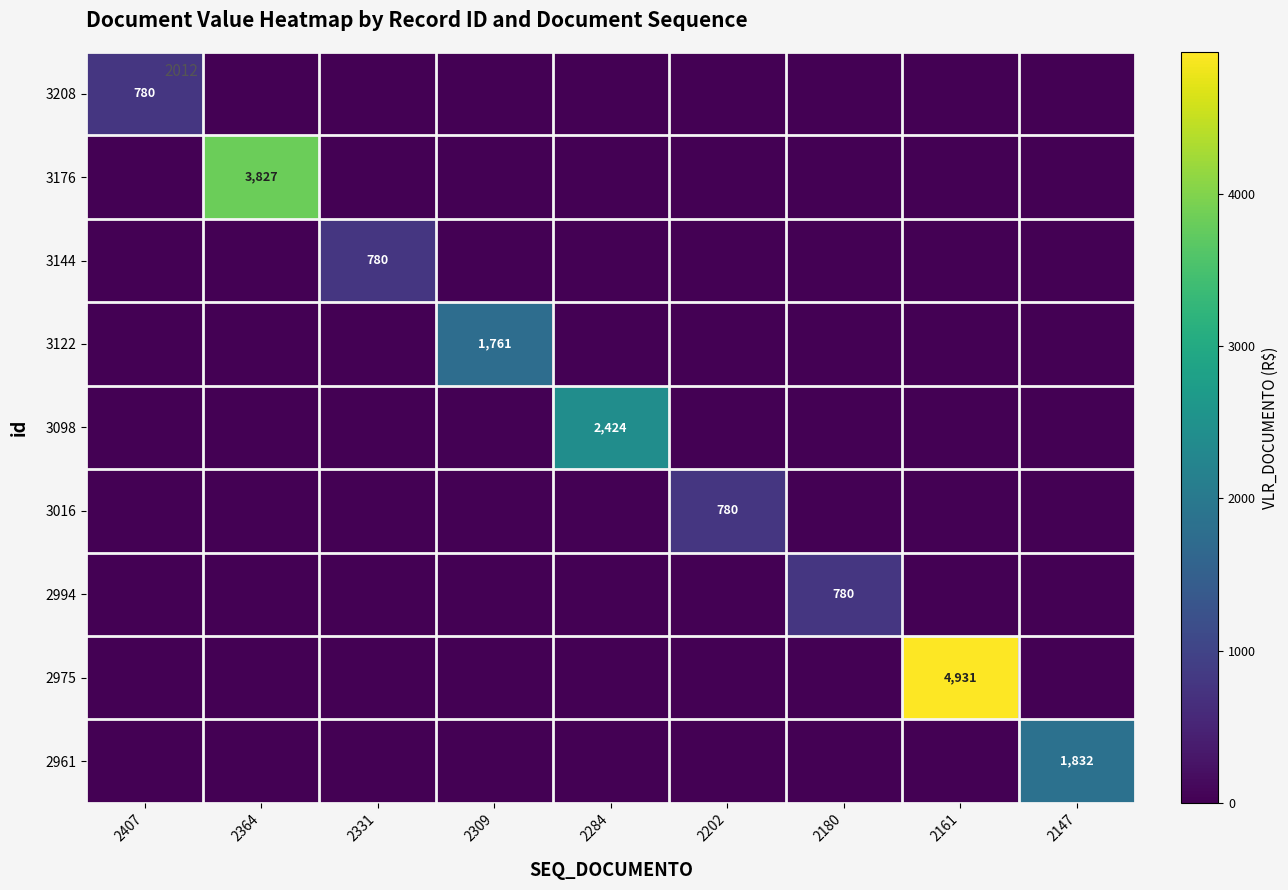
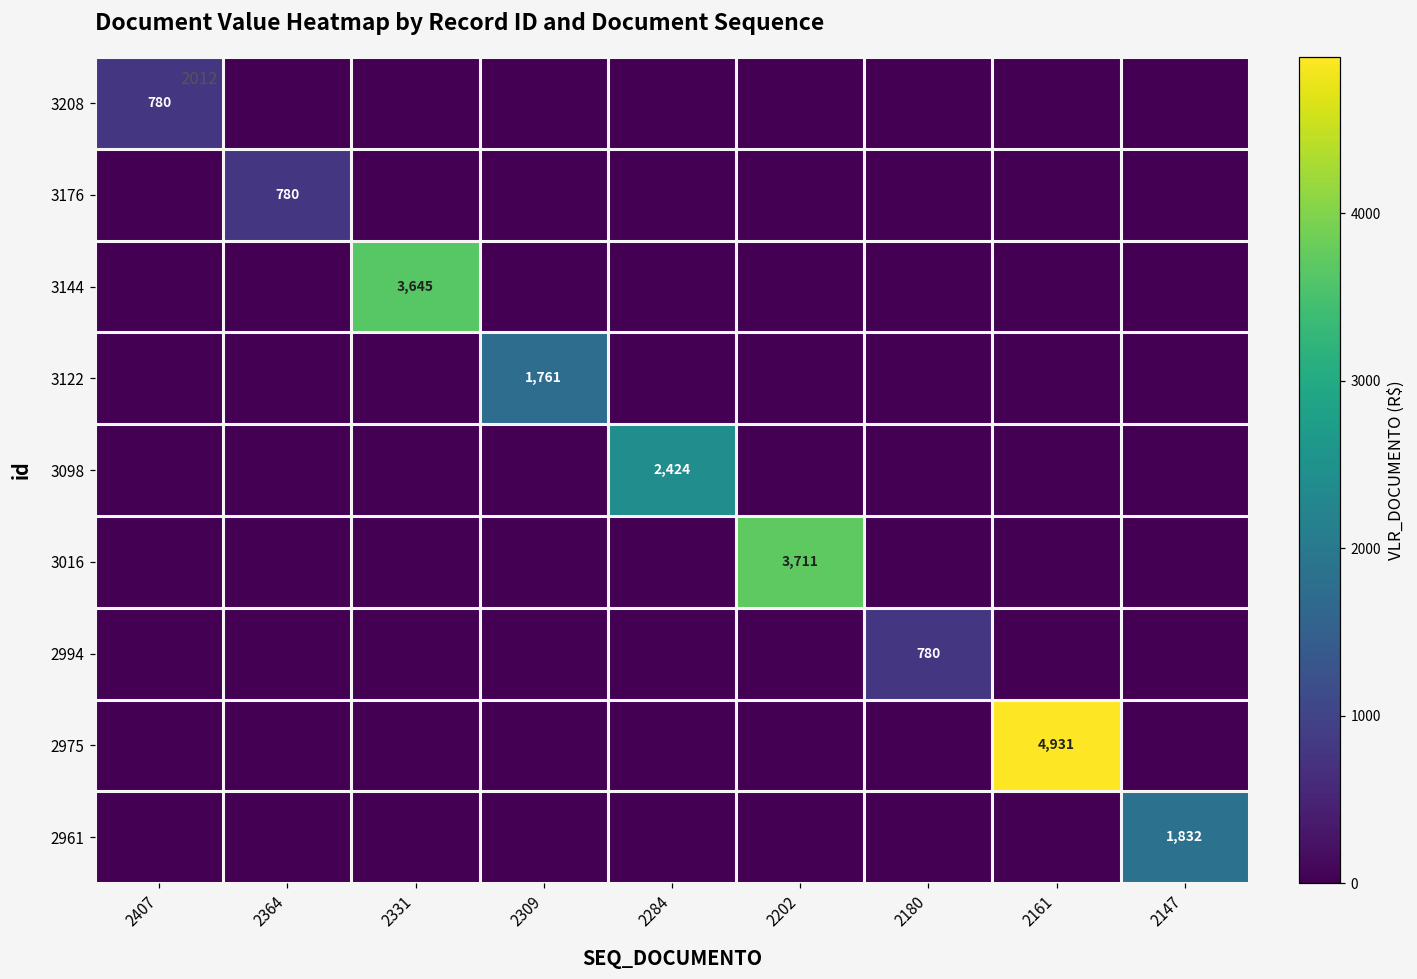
  {
    "3208": {
      "2407": "780"
    },
    "3176": {
-     "2364": "3,827"
+     "2364": "780"
    },
    "3144": {
-     "2331": "780"
+     "2331": "3,645"
    },
    "3122": {
      "2309": "1,761"
    },
    "3098": {
      "2284": "2,424"
    },
    "3016": {
-     "2202": "780"
+     "2202": "3,711"
    },
    "2994": {
      "2180": "780"
    },
    "2975": {
      "2161": "4,931"
    },
    "2961": {
      "2147": "1,832"
    }
  }
